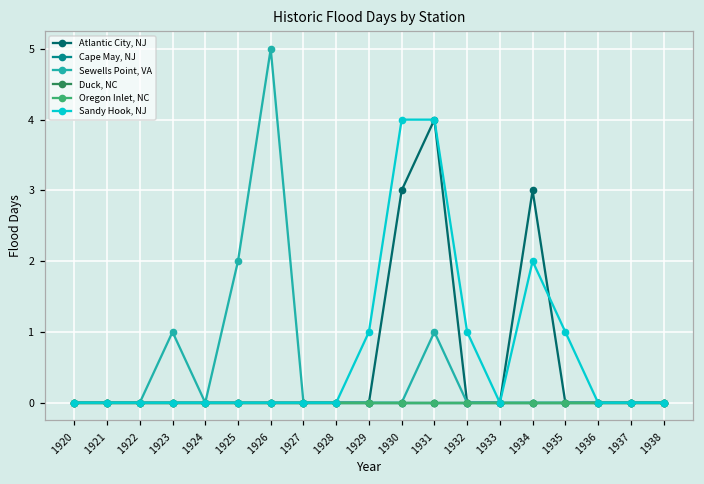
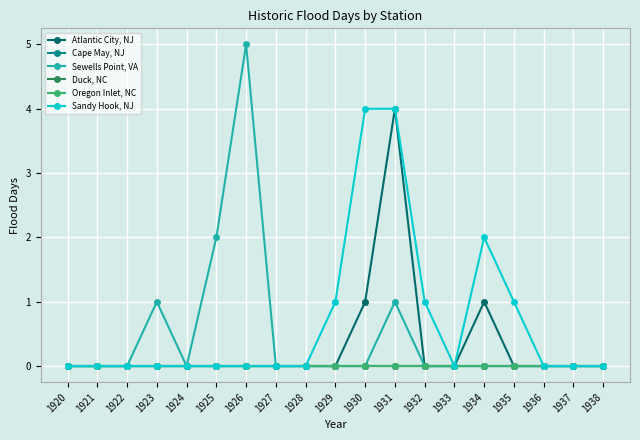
  {
    "Atlantic City, NJ": {
-     "1930": 3,
-     "1934": 3
+     "1930": 1,
+     "1934": 1
    },
    "Oregon Inlet, NC": {
      "1931": 0
    }
  }
